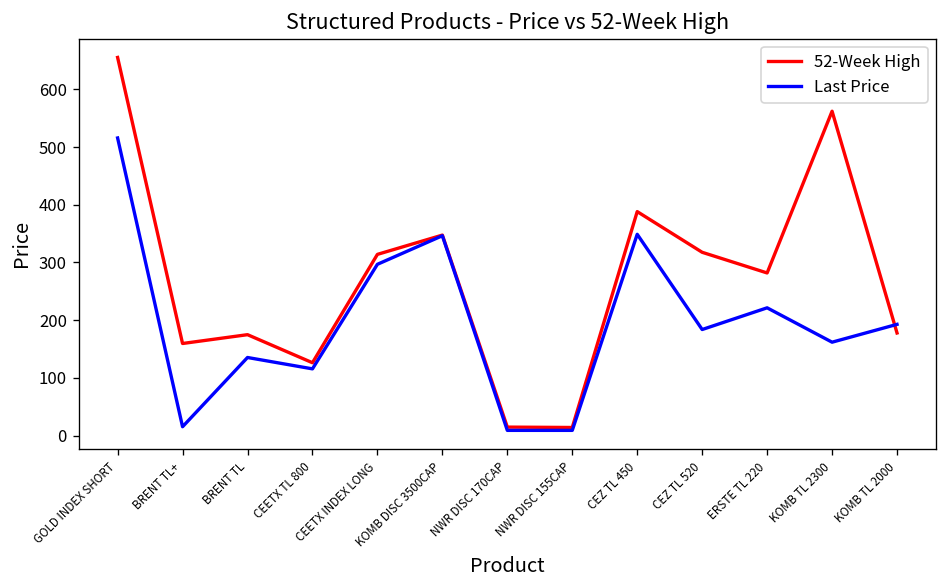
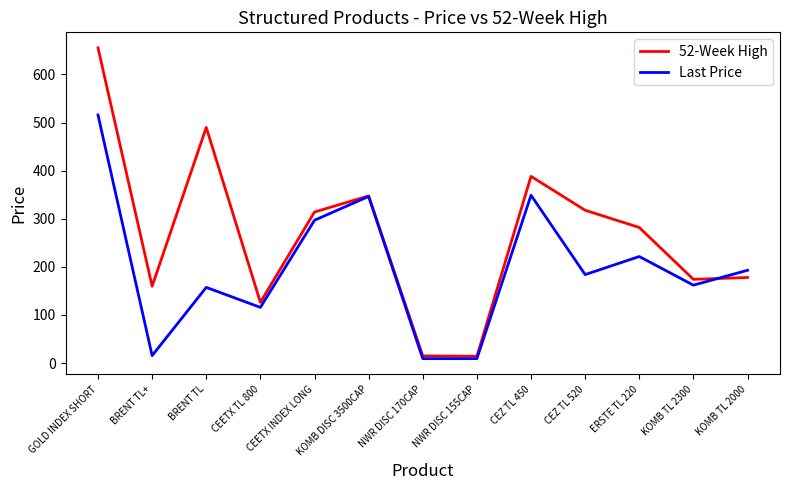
  {
    "52-Week High": {
      "GOLD INDEX SHORT": 660,
      "BRENT TL+": 160,
-     "BRENT TL": 170,
+     "BRENT TL": 490,
      "CEETX TL 800": 130,
      "CEETX INDEX LONG": 310,
      "NWR DISC 170CAP": 10,
      "CEZ TL 450": 390,
      "CEZ TL 520": 320,
      "ERSTE TL 220": 280,
-     "KOMB TL 2300": 560,
+     "KOMB TL 2300": 170,
      "KOMB TL 2000": 180
    },
    "Last Price": {
      "GOLD INDEX SHORT": 520,
      "BRENT TL+": 20,
-     "BRENT TL": 140,
+     "BRENT TL": 160,
      "CEETX TL 800": 120,
      "CEETX INDEX LONG": 300,
      "NWR DISC 170CAP": 10,
      "CEZ TL 450": 350,
      "CEZ TL 520": 180,
      "ERSTE TL 220": 220,
      "KOMB TL 2300": 160,
      "KOMB TL 2000": 190
    }
  }
